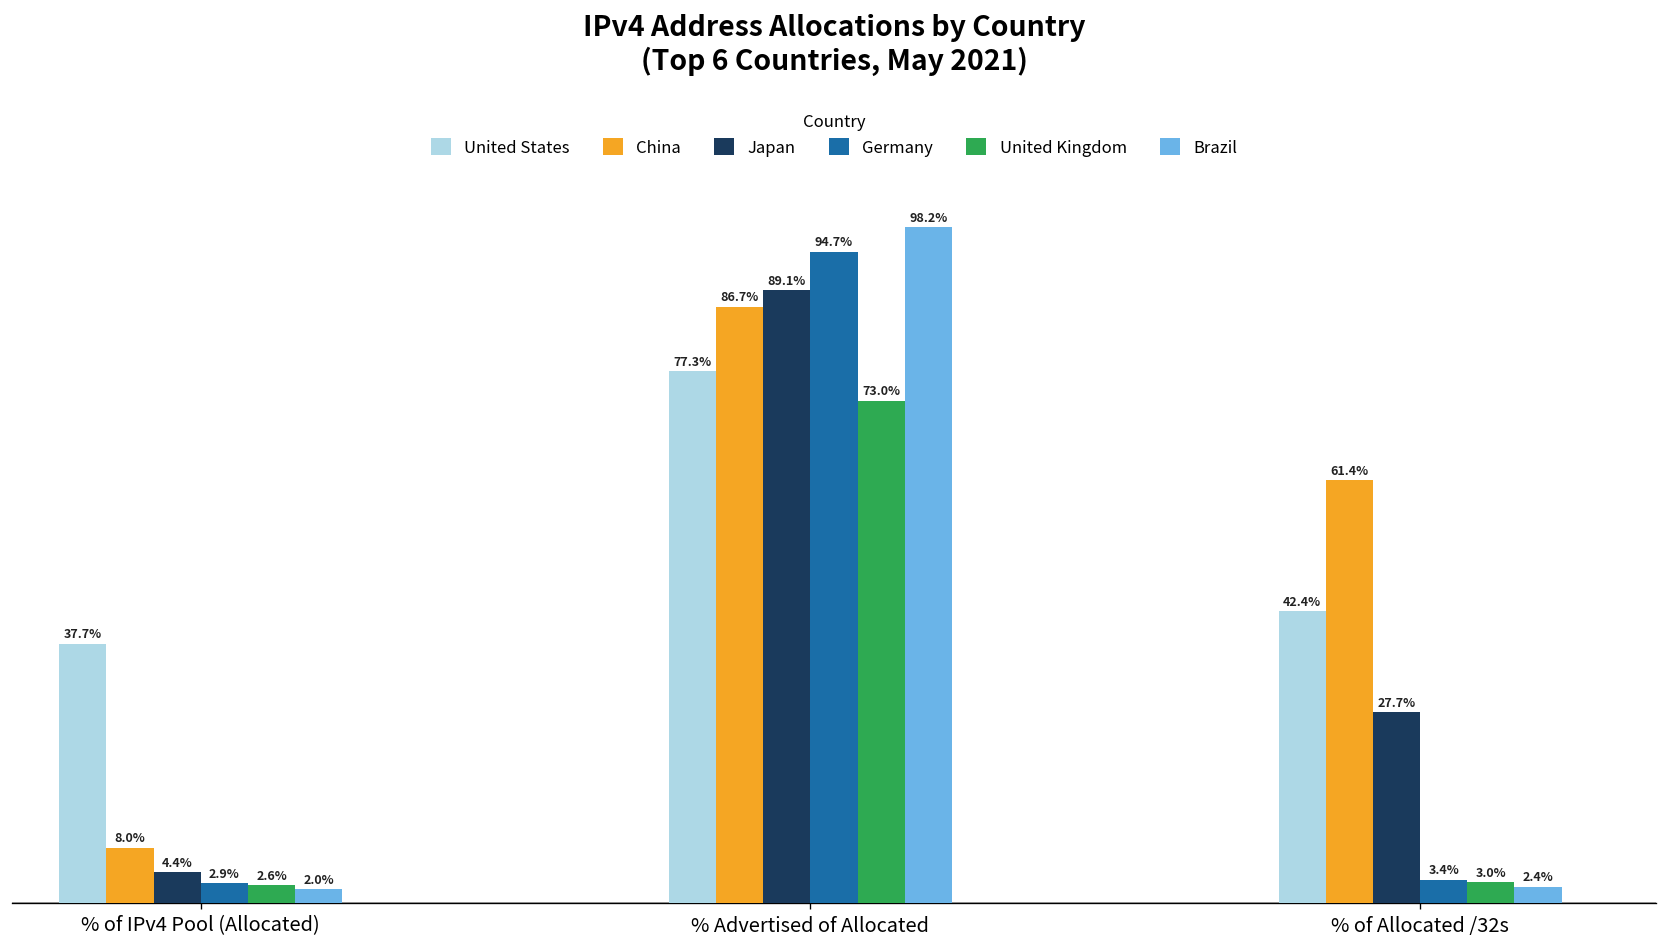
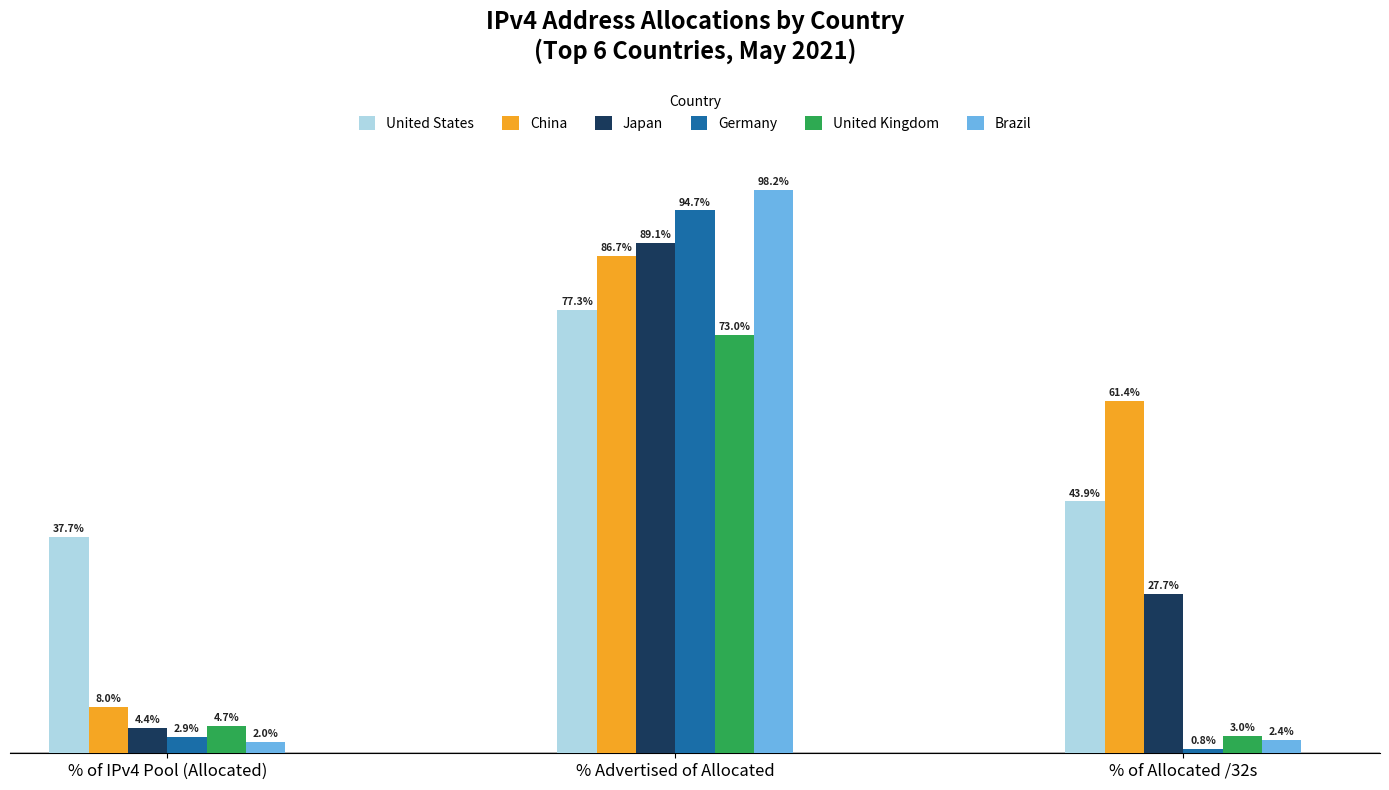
  {
    "United States": {
      "% of IPv4 Pool (Allocated)": "37.7%",
      "% Advertised of Allocated": "77.3%",
-     "% of Allocated /32s": "42.4%"
+     "% of Allocated /32s": "43.9%"
    },
    "China": {
      "% of IPv4 Pool (Allocated)": "8.0%",
      "% Advertised of Allocated": "86.7%",
      "% of Allocated /32s": "61.4%"
    },
    "Japan": {
      "% of IPv4 Pool (Allocated)": "4.4%",
      "% Advertised of Allocated": "89.1%",
      "% of Allocated /32s": "27.7%"
    },
    "Germany": {
      "% of IPv4 Pool (Allocated)": "2.9%",
      "% Advertised of Allocated": "94.7%",
-     "% of Allocated /32s": "3.4%"
+     "% of Allocated /32s": "0.8%"
    },
    "United Kingdom": {
-     "% of IPv4 Pool (Allocated)": "2.6%",
+     "% of IPv4 Pool (Allocated)": "4.7%",
      "% Advertised of Allocated": "73.0%",
      "% of Allocated /32s": "3.0%"
    },
    "Brazil": {
      "% of IPv4 Pool (Allocated)": "2.0%",
      "% Advertised of Allocated": "98.2%",
      "% of Allocated /32s": "2.4%"
    }
  }
